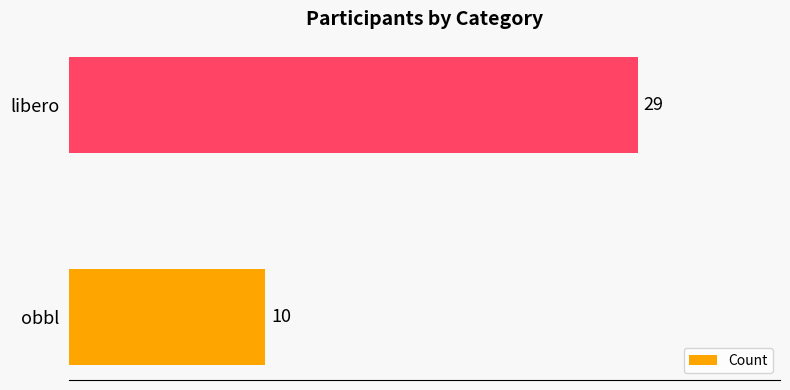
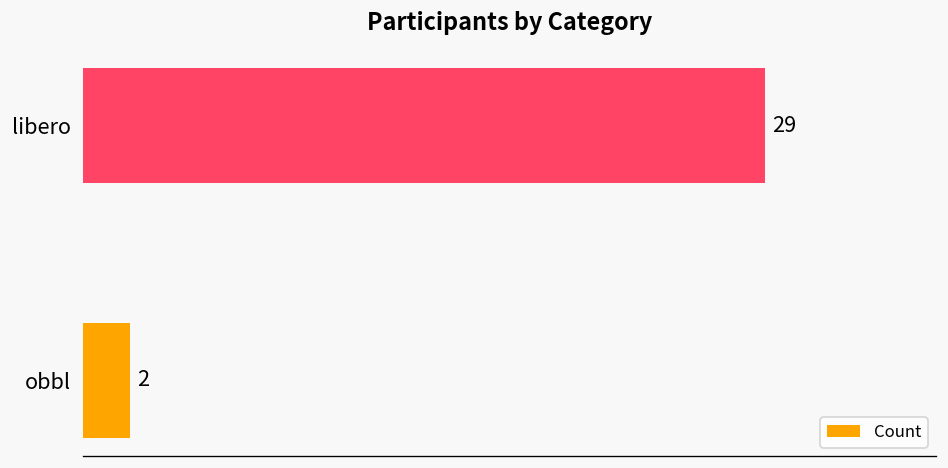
  {
    "libero": 29,
-   "obbl": 10
+   "obbl": 2
  }
